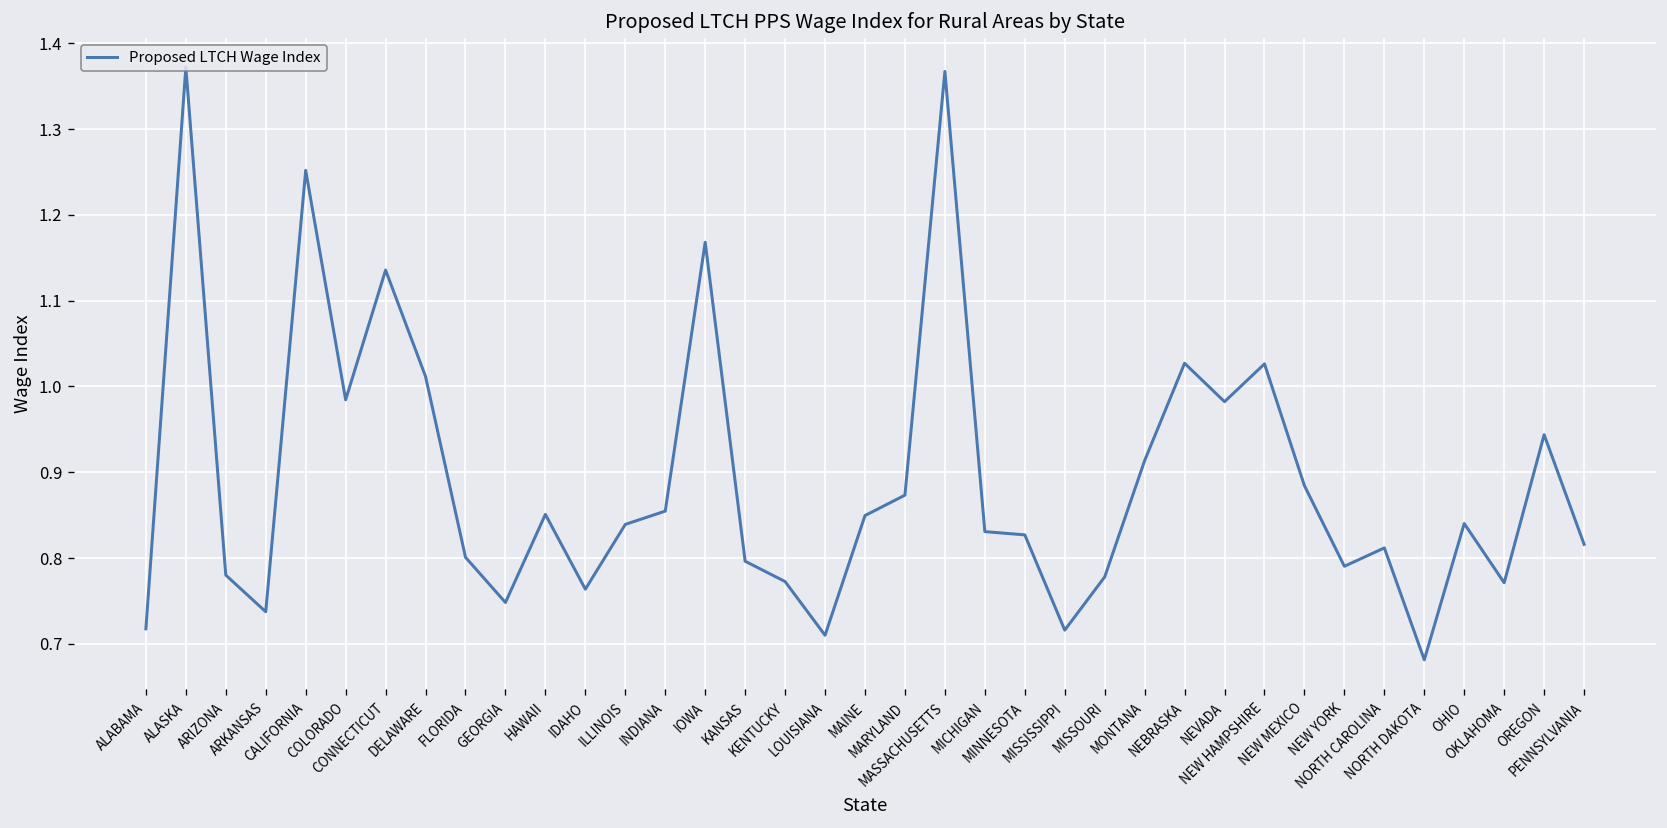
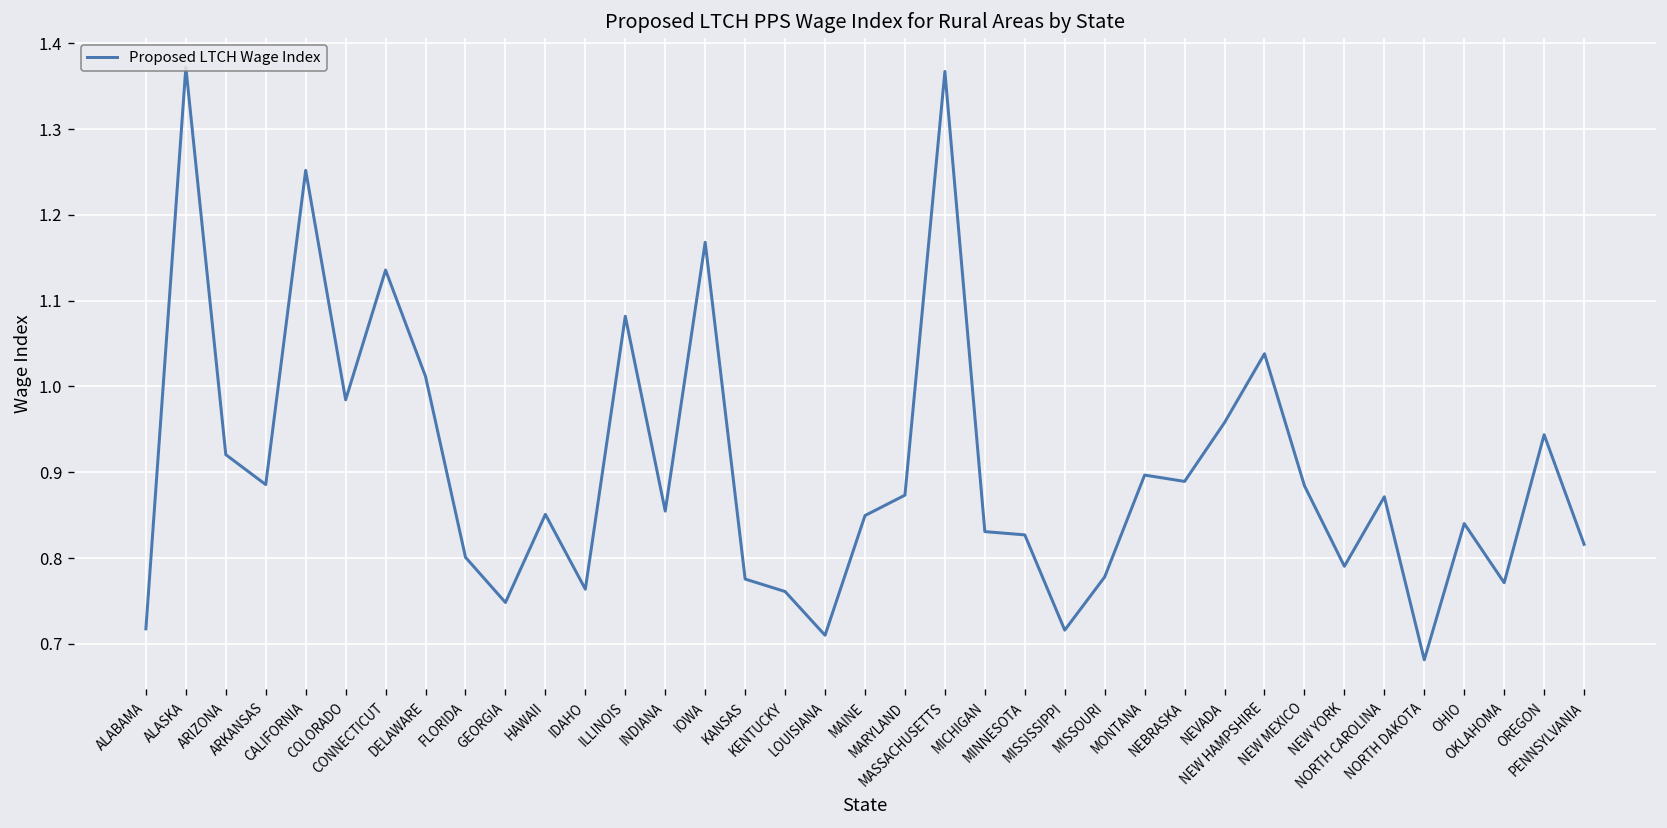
  {
    "ALABAMA": 0.72,
-   "ARIZONA": 0.78,
-   "ARKANSAS": 0.74,
+   "ARIZONA": 0.92,
+   "ARKANSAS": 0.89,
    "CALIFORNIA": 1.25,
    "COLORADO": 0.98,
    "CONNECTICUT": 1.14,
    "DELAWARE": 1.01,
    "FLORIDA": 0.80,
    "GEORGIA": 0.75,
    "HAWAII": 0.85,
    "IDAHO": 0.76,
-   "ILLINOIS": 0.84,
+   "ILLINOIS": 1.08,
    "INDIANA": 0.85,
    "IOWA": 1.17,
-   "KANSAS": 0.80,
-   "KENTUCKY": 0.77,
+   "KANSAS": 0.78,
+   "KENTUCKY": 0.76,
    "LOUISIANA": 0.71,
    "MAINE": 0.85,
    "MARYLAND": 0.87,
    "MASSACHUSETTS": 1.37,
    "MICHIGAN": 0.83,
    "MINNESOTA": 0.83,
    "MISSISSIPPI": 0.72,
    "MISSOURI": 0.78,
-   "MONTANA": 0.91,
-   "NEBRASKA": 1.03,
-   "NEVADA": 0.98,
-   "NEW HAMPSHIRE": 1.03,
+   "MONTANA": 0.90,
+   "NEBRASKA": 0.89,
+   "NEVADA": 0.96,
+   "NEW HAMPSHIRE": 1.04,
    "NEW MEXICO": 0.88,
    "NEW YORK": 0.79,
-   "NORTH CAROLINA": 0.81,
+   "NORTH CAROLINA": 0.87,
    "NORTH DAKOTA": 0.68,
    "OHIO": 0.84,
    "OKLAHOMA": 0.77,
    "OREGON": 0.94,
    "PENNSYLVANIA": 0.82
  }
